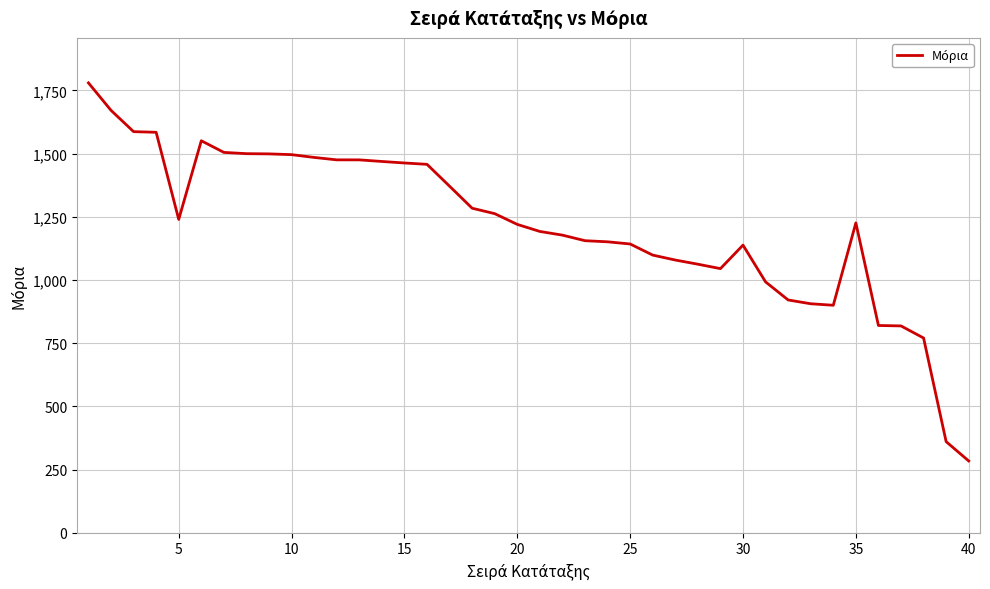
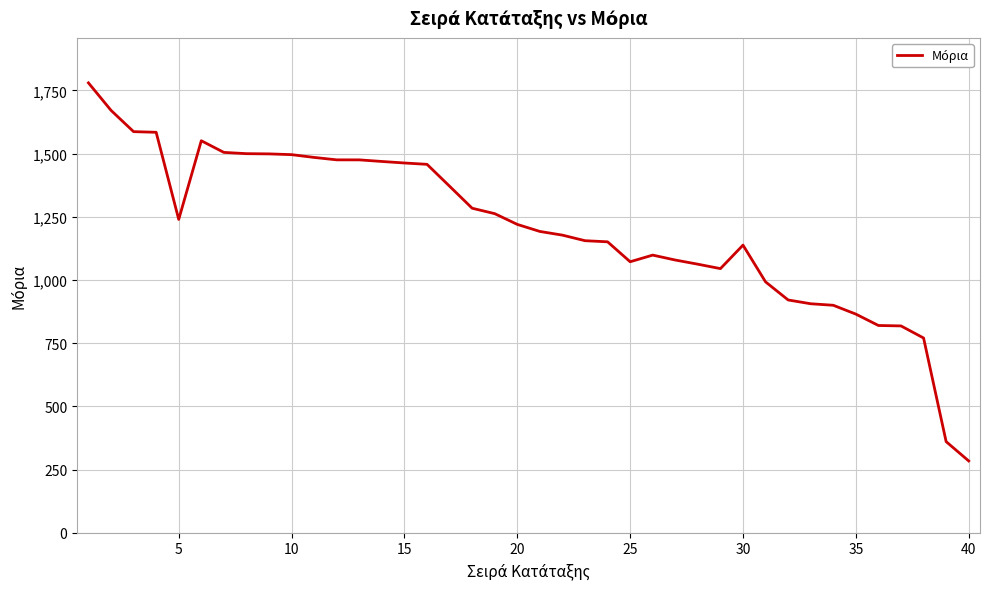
  {
    "5": "1,240",
    "10": "1,500",
    "15": "1,460",
    "20": "1,220",
-   "25": "1,140",
+   "25": "1,070",
    "30": "1,140",
-   "35": "1,230",
+   "35": "870",
    "40": "280"
  }
